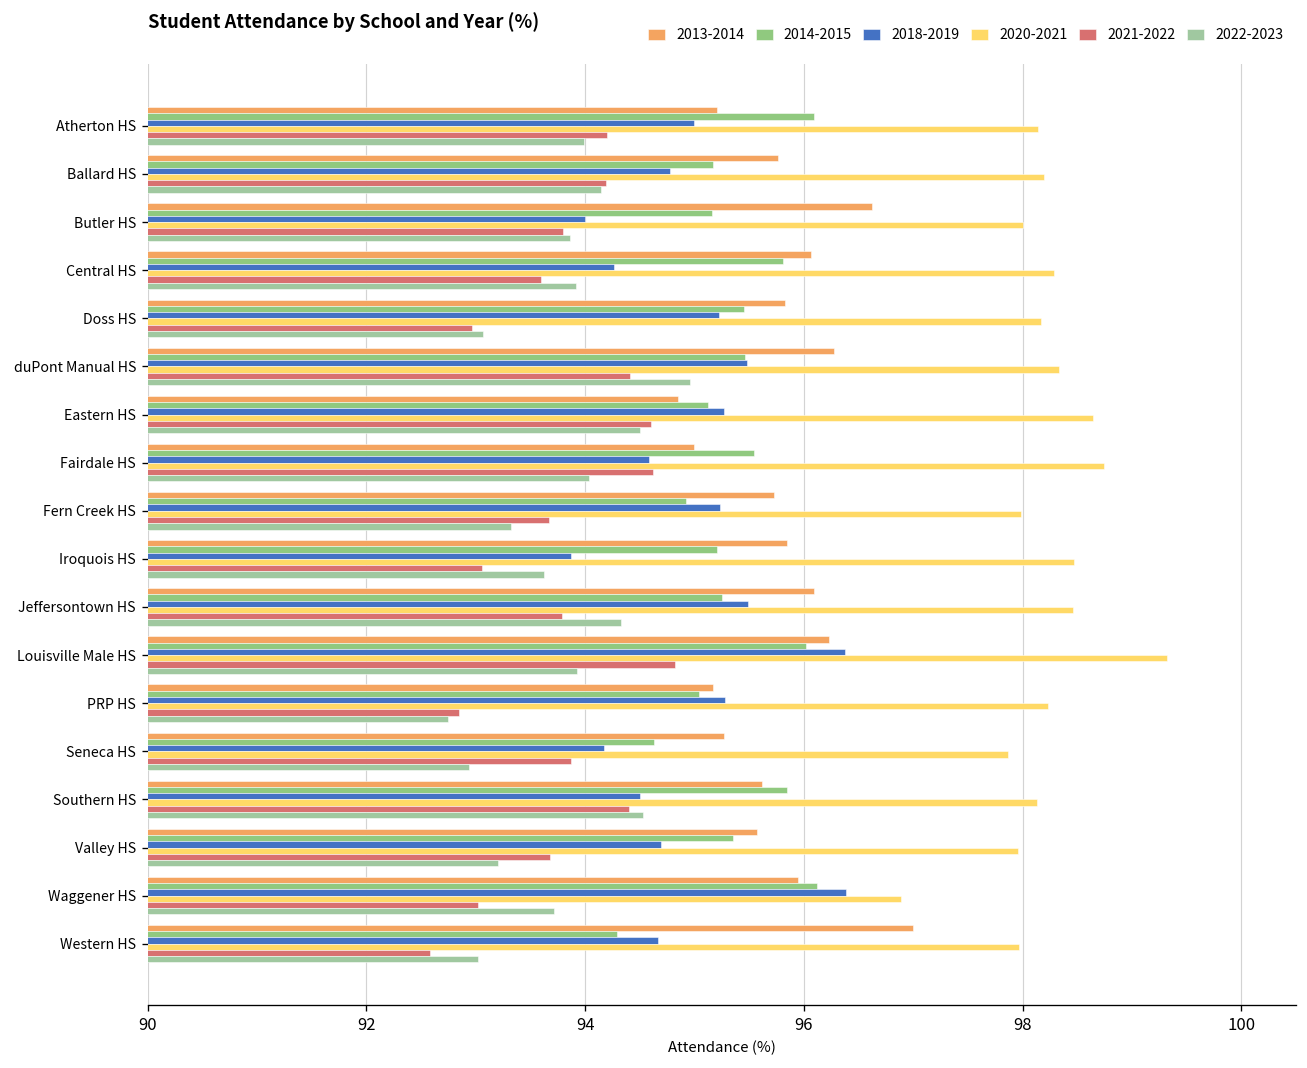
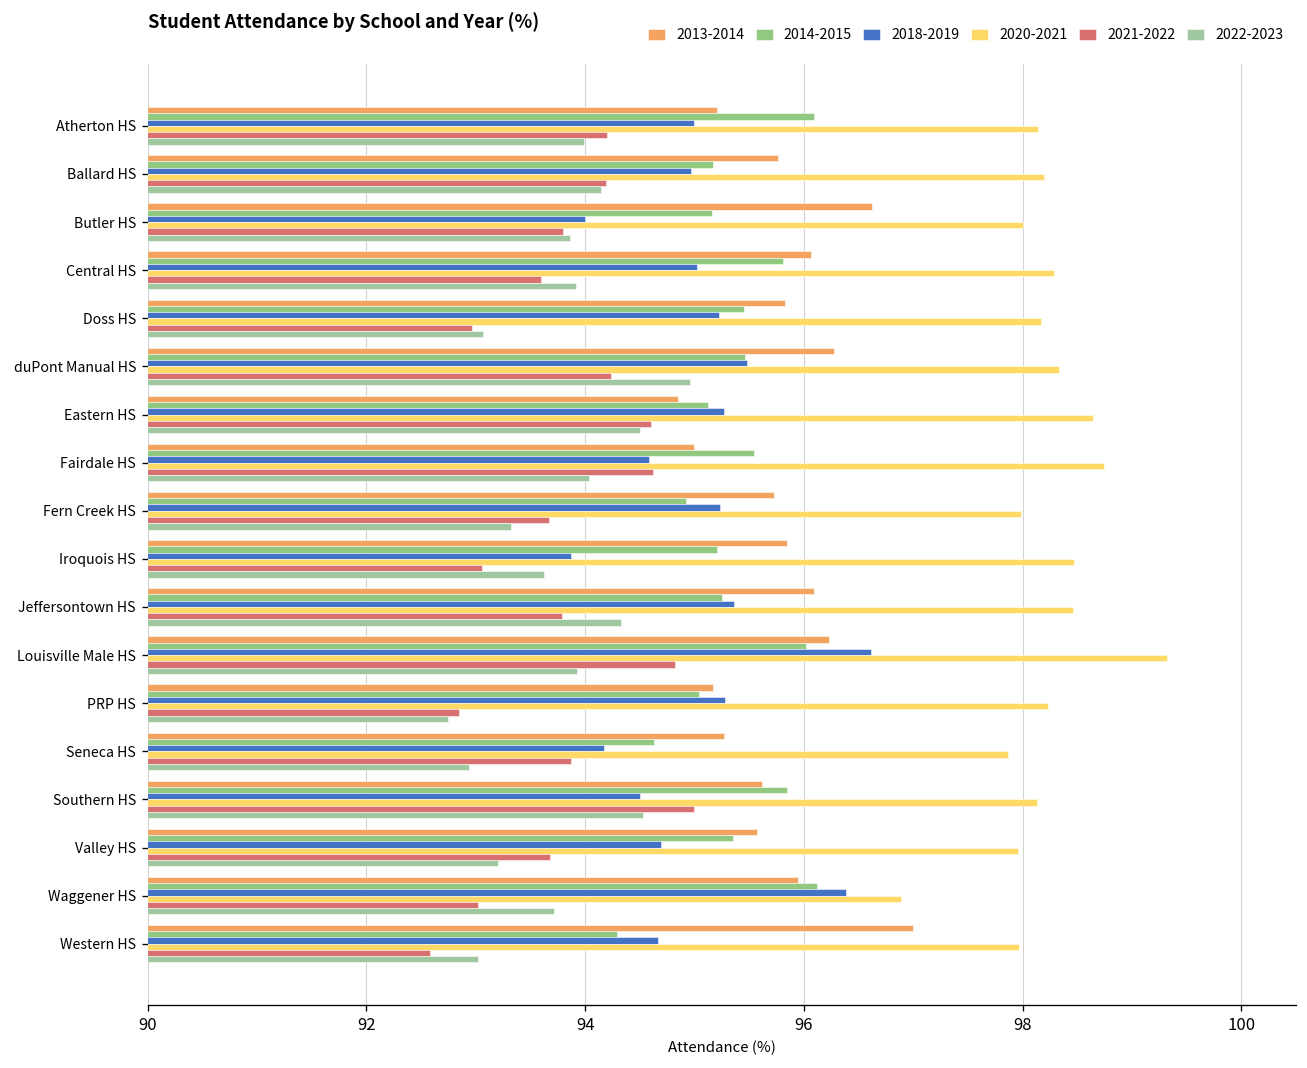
  {
    "2018-2019": {
      "Atherton HS": 95.0,
-     "Ballard HS": 94.8,
+     "Ballard HS": 95.0,
      "Butler HS": 94.0,
-     "Central HS": 94.3,
+     "Central HS": 95.0,
      "Doss HS": 95.2,
      "duPont Manual HS": 95.5,
      "Eastern HS": 95.3,
      "Fairdale HS": 94.6,
      "Fern Creek HS": 95.2,
      "Iroquois HS": 93.9,
-     "Jeffersontown HS": 95.5,
-     "Louisville Male HS": 96.4,
+     "Jeffersontown HS": 95.4,
+     "Louisville Male HS": 96.6,
      "PRP HS": 95.3,
      "Seneca HS": 94.2,
      "Southern HS": 94.5,
      "Valley HS": 94.7,
      "Waggener HS": 96.4,
      "Western HS": 94.7
    },
    "2021-2022": {
      "Atherton HS": 94.2,
      "Ballard HS": 94.2,
      "Butler HS": 93.8,
      "Central HS": 93.6,
      "Doss HS": 93.0,
-     "duPont Manual HS": 94.4,
+     "duPont Manual HS": 94.2,
      "Eastern HS": 94.6,
      "Fairdale HS": 94.6,
      "Fern Creek HS": 93.7,
      "Iroquois HS": 93.1,
      "Jeffersontown HS": 93.8,
      "Louisville Male HS": 94.8,
      "PRP HS": 92.9,
      "Seneca HS": 93.9,
-     "Southern HS": 94.4,
+     "Southern HS": 95.0,
      "Valley HS": 93.7,
      "Waggener HS": 93.0,
      "Western HS": 92.6
    }
  }
